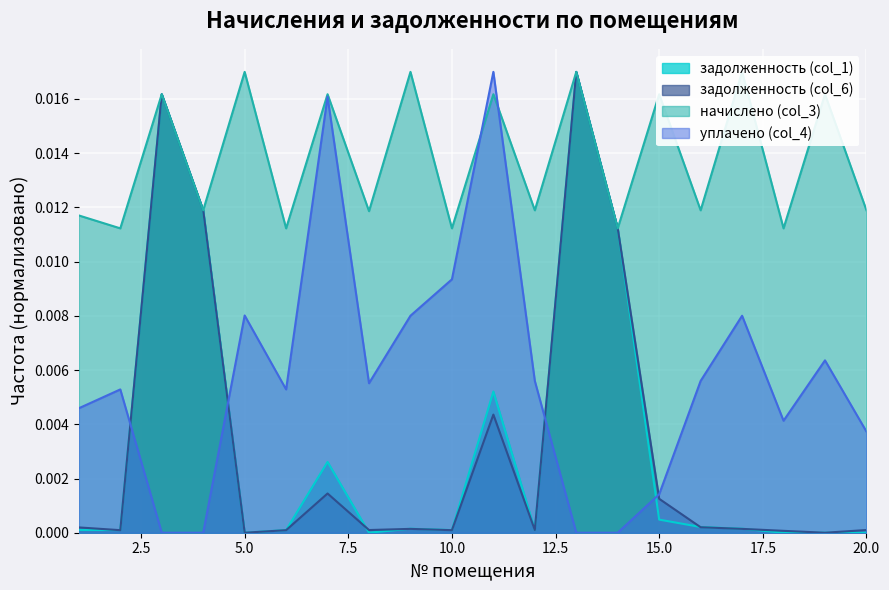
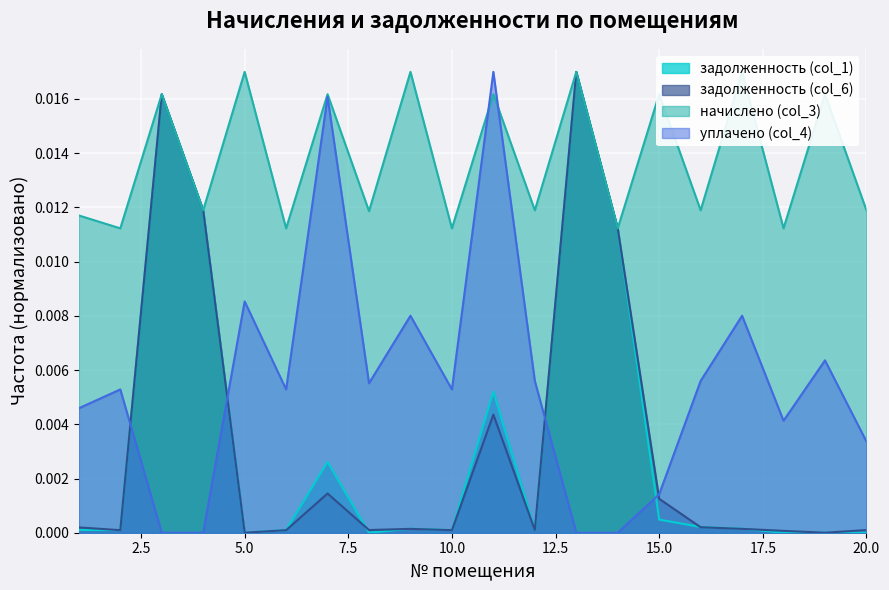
  {
    "задолженность (col_6)": {
      "15.0": 0.0013,
      "20.0": 0.0001
    },
    "уплачено (col_4)": {
-     "5.0": 0.0080,
-     "10.0": 0.0093,
+     "5.0": 0.0085,
+     "10.0": 0.0053,
      "15.0": 0.0014,
-     "20.0": 0.0037
+     "20.0": 0.0034
    }
  }
